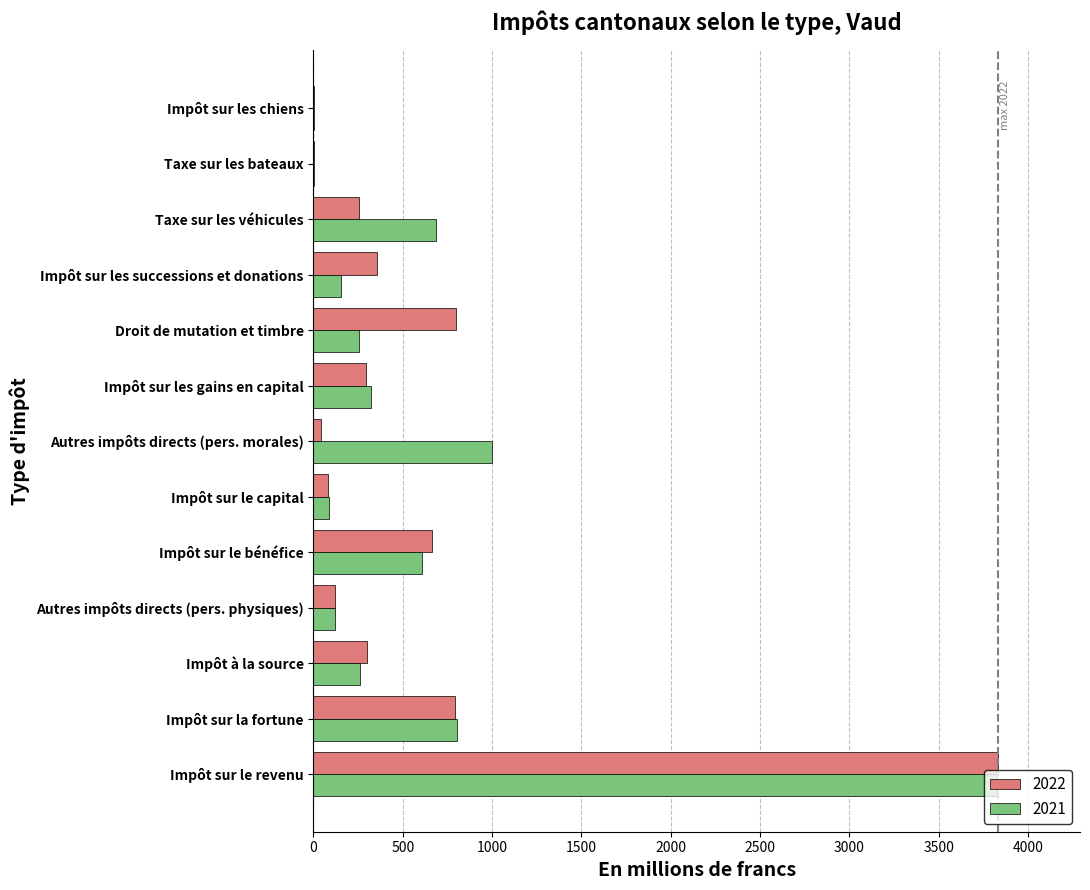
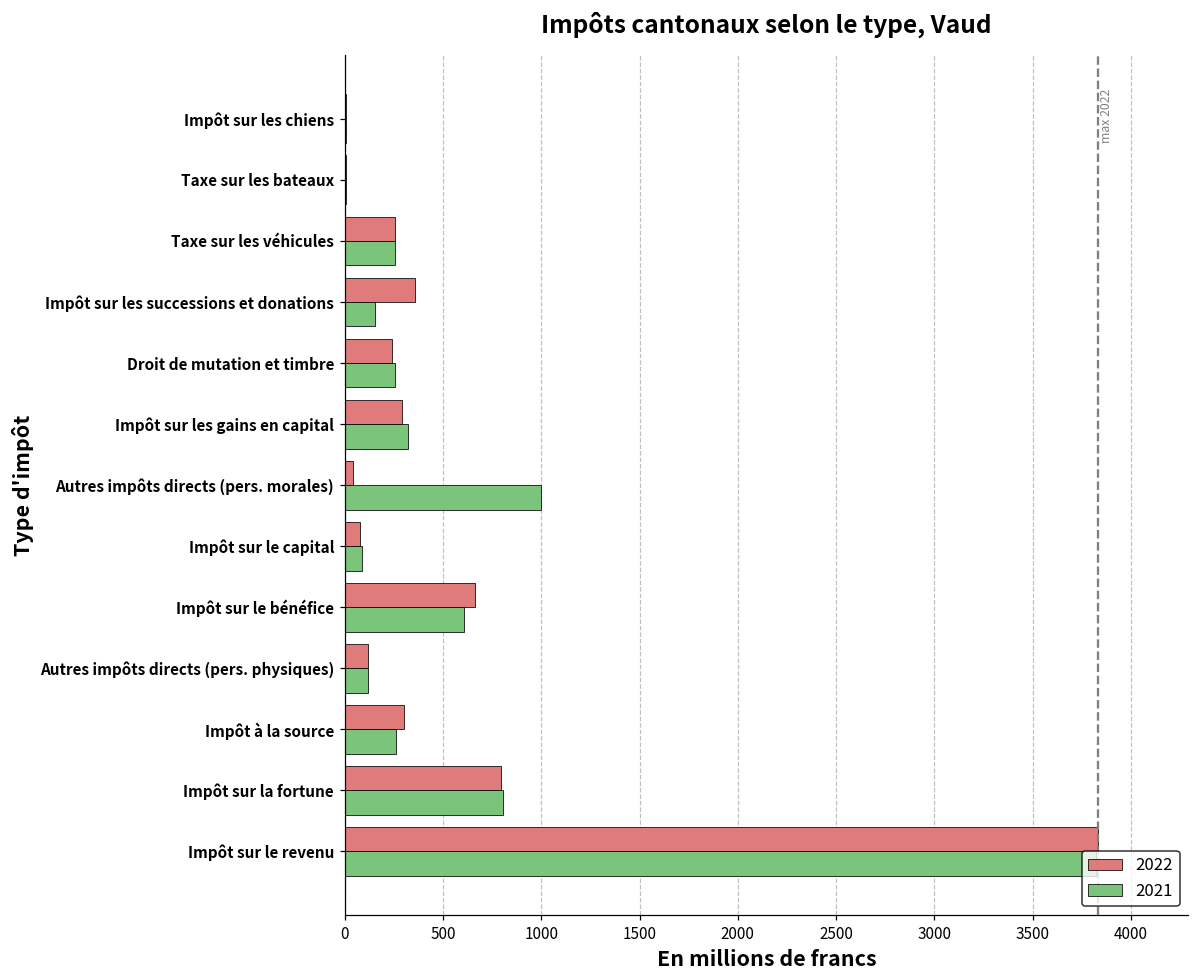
  {
    "2022": {
      "Taxe sur les véhicules": 250,
      "Impôt sur les successions et donations": 360,
-     "Droit de mutation et timbre": 800,
+     "Droit de mutation et timbre": 240,
      "Impôt sur les gains en capital": 290,
      "Autres impôts directs (pers. morales)": 40,
      "Impôt sur le capital": 80,
      "Impôt sur le bénéfice": 660,
      "Autres impôts directs (pers. physiques)": 120,
      "Impôt à la source": 300,
      "Impôt sur la fortune": 790,
      "Impôt sur le revenu": 3830
    },
    "2021": {
-     "Taxe sur les véhicules": 680,
+     "Taxe sur les véhicules": 260,
      "Impôt sur les successions et donations": 160,
      "Droit de mutation et timbre": 260,
      "Impôt sur les gains en capital": 320,
      "Autres impôts directs (pers. morales)": 1000,
      "Impôt sur le capital": 90,
      "Impôt sur le bénéfice": 610,
      "Autres impôts directs (pers. physiques)": 120,
      "Impôt à la source": 260,
      "Impôt sur la fortune": 800
    }
  }
